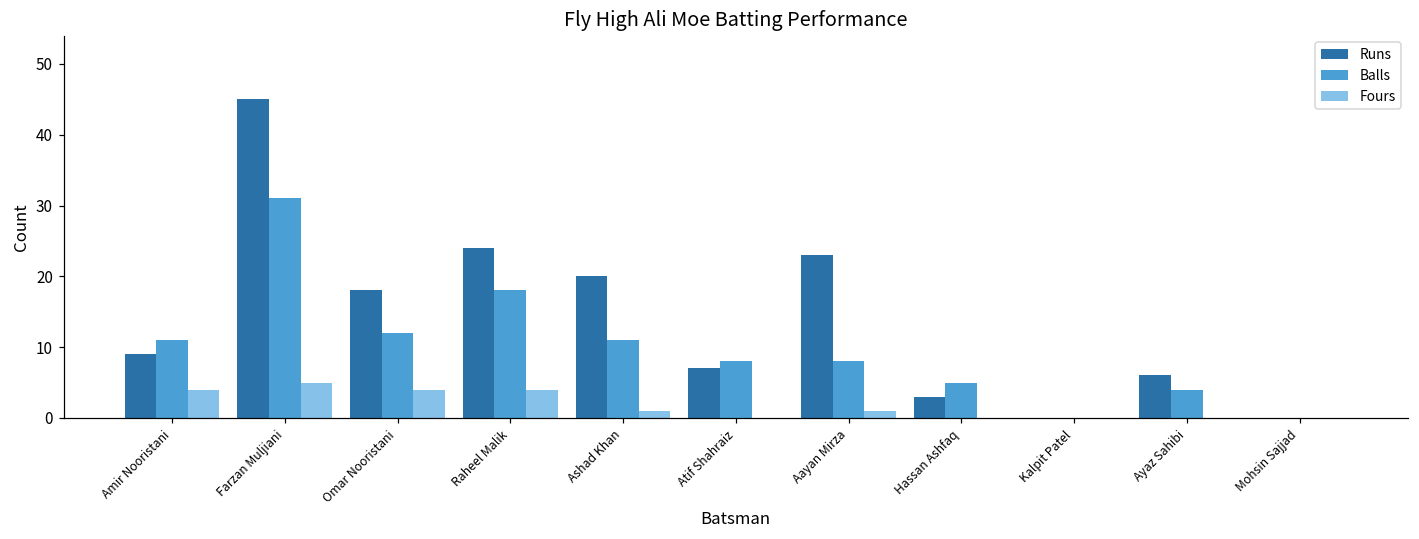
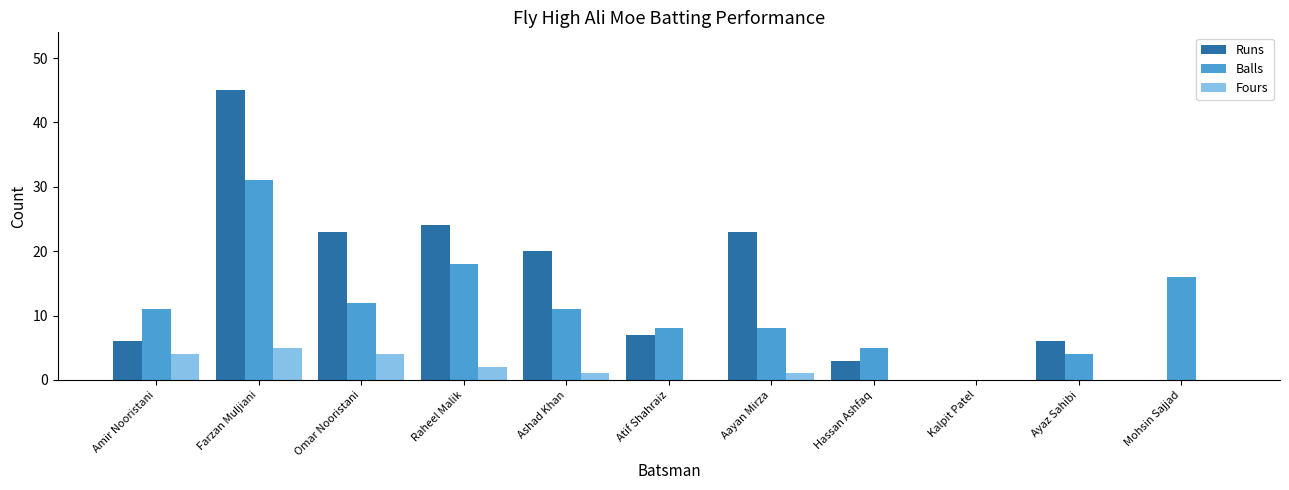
  {
    "Runs": {
-     "Amir Nooristani": 9,
+     "Amir Nooristani": 6,
      "Farzan Muljiani": 45,
-     "Omar Nooristani": 18,
+     "Omar Nooristani": 23,
      "Raheel Malik": 24,
      "Ashad Khan": 20,
      "Atif Shahraiz": 7,
      "Aayan Mirza": 23,
      "Hassan Ashfaq": 3,
      "Kalpit Patel": 0,
      "Ayaz Sahibi": 6,
      "Mohsin Sajjad": 0
    },
    "Balls": {
      "Amir Nooristani": 11,
      "Farzan Muljiani": 31,
      "Omar Nooristani": 12,
      "Raheel Malik": 18,
      "Ashad Khan": 11,
      "Atif Shahraiz": 8,
      "Aayan Mirza": 8,
      "Hassan Ashfaq": 5,
      "Kalpit Patel": 0,
      "Ayaz Sahibi": 4,
-     "Mohsin Sajjad": 0
+     "Mohsin Sajjad": 16
    },
    "Fours": {
      "Amir Nooristani": 4,
      "Farzan Muljiani": 5,
      "Omar Nooristani": 4,
-     "Raheel Malik": 4,
+     "Raheel Malik": 2,
      "Ashad Khan": 1,
      "Atif Shahraiz": 0,
      "Aayan Mirza": 1,
      "Hassan Ashfaq": 0,
      "Kalpit Patel": 0,
      "Ayaz Sahibi": 0,
      "Mohsin Sajjad": 0
    }
  }
